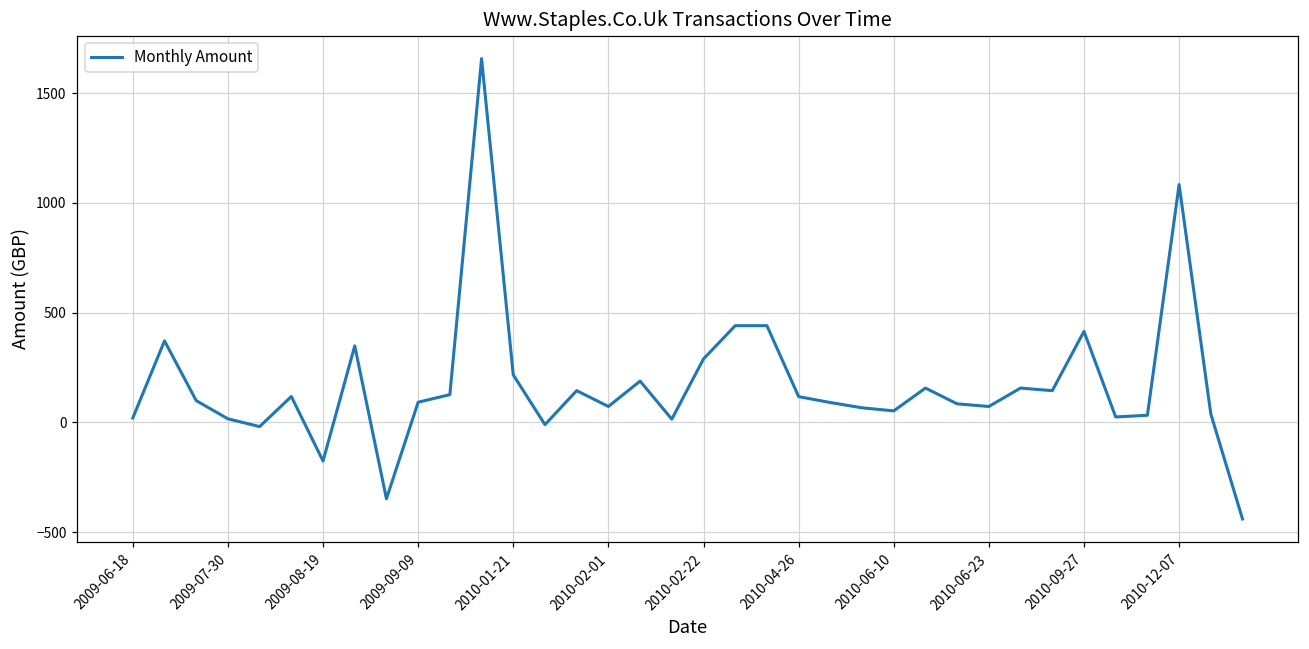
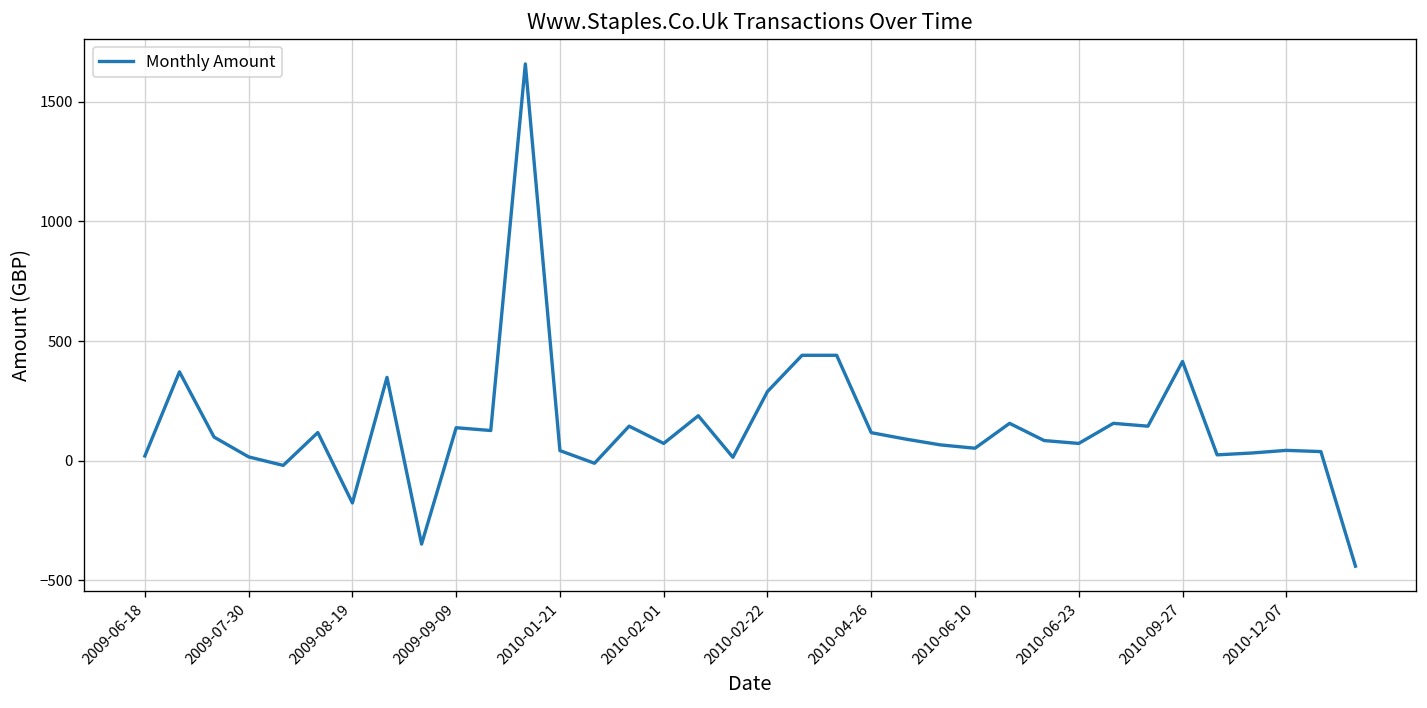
  {
    "2009-06-18": 20,
    "2009-08-19": -180,
-   "2009-09-09": 90,
-   "2010-01-21": 220,
+   "2009-09-09": 140,
+   "2010-01-21": 40,
    "2010-02-22": 290,
    "2010-04-26": 120,
    "2010-06-10": 50,
    "2010-09-27": 410,
-   "2010-12-07": 1080
+   "2010-12-07": 40
  }
